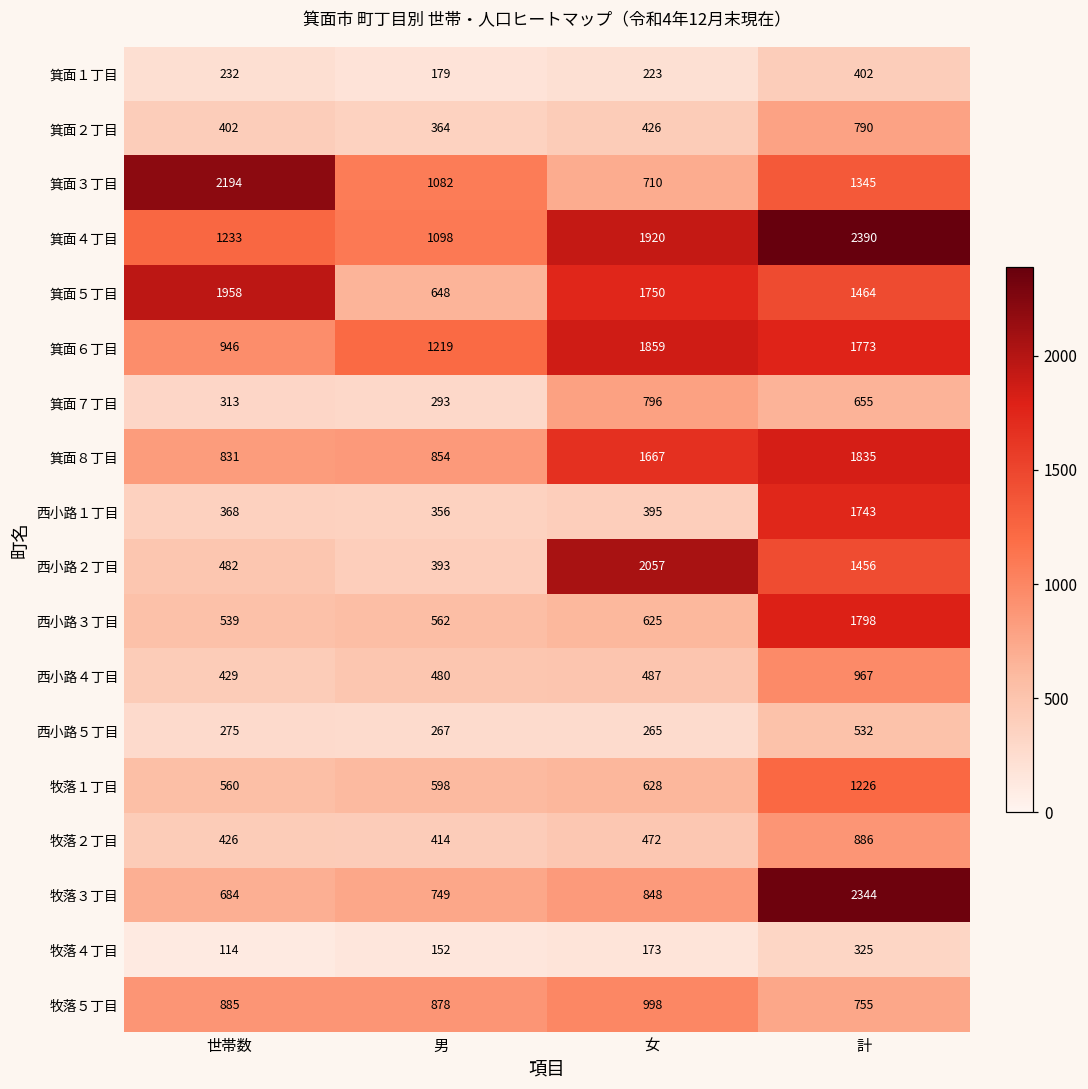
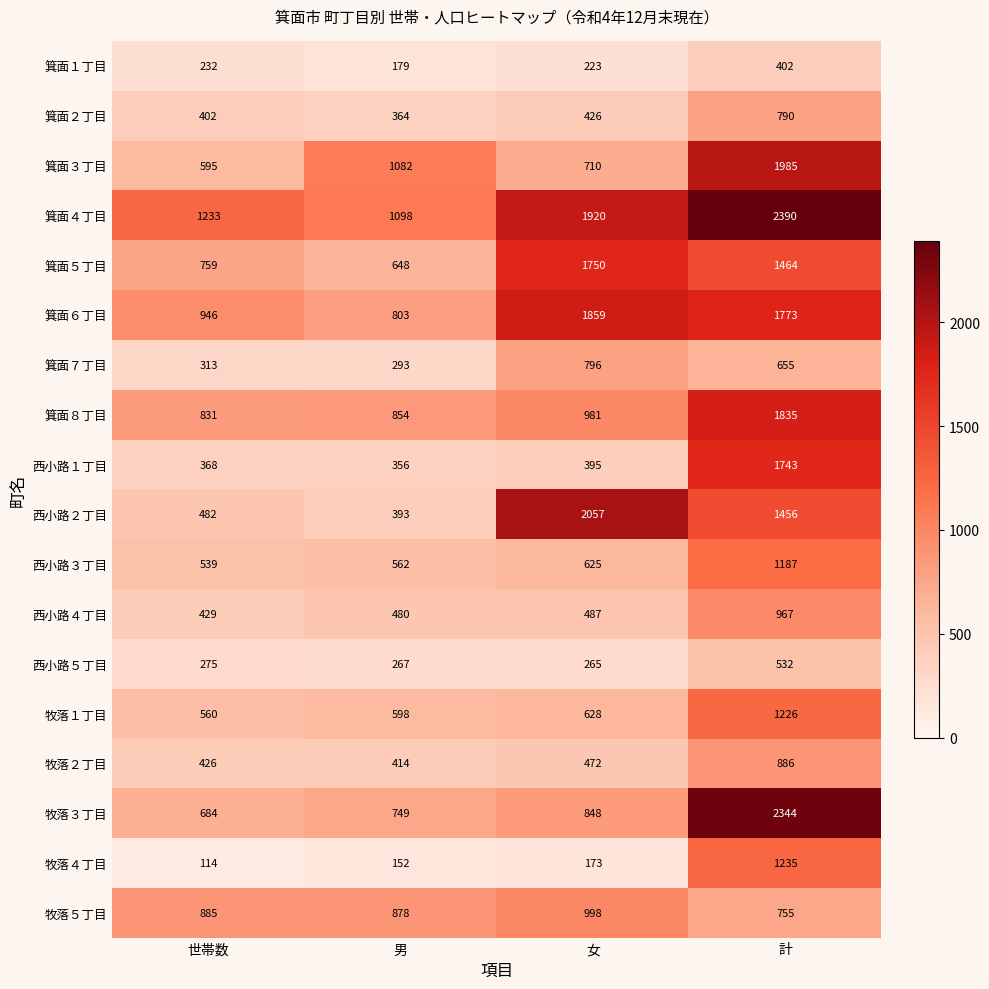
  {
    "箕面１丁目": {
      "世帯数": 232,
      "男": 179,
      "女": 223,
      "計": 402
    },
    "箕面２丁目": {
      "世帯数": 402,
      "男": 364,
      "女": 426,
      "計": 790
    },
    "箕面３丁目": {
-     "世帯数": 2194,
+     "世帯数": 595,
      "男": 1082,
      "女": 710,
-     "計": 1345
+     "計": 1985
    },
    "箕面４丁目": {
      "世帯数": 1233,
      "男": 1098,
      "女": 1920,
      "計": 2390
    },
    "箕面５丁目": {
-     "世帯数": 1958,
+     "世帯数": 759,
      "男": 648,
      "女": 1750,
      "計": 1464
    },
    "箕面６丁目": {
      "世帯数": 946,
-     "男": 1219,
+     "男": 803,
      "女": 1859,
      "計": 1773
    },
    "箕面７丁目": {
      "世帯数": 313,
      "男": 293,
      "女": 796,
      "計": 655
    },
    "箕面８丁目": {
      "世帯数": 831,
      "男": 854,
-     "女": 1667,
+     "女": 981,
      "計": 1835
    },
    "西小路１丁目": {
      "世帯数": 368,
      "男": 356,
      "女": 395,
      "計": 1743
    },
    "西小路２丁目": {
      "世帯数": 482,
      "男": 393,
      "女": 2057,
      "計": 1456
    },
    "西小路３丁目": {
      "世帯数": 539,
      "男": 562,
      "女": 625,
-     "計": 1798
+     "計": 1187
    },
    "西小路４丁目": {
      "世帯数": 429,
      "男": 480,
      "女": 487,
      "計": 967
    },
    "西小路５丁目": {
      "世帯数": 275,
      "男": 267,
      "女": 265,
      "計": 532
    },
    "牧落１丁目": {
      "世帯数": 560,
      "男": 598,
      "女": 628,
      "計": 1226
    },
    "牧落２丁目": {
      "世帯数": 426,
      "男": 414,
      "女": 472,
      "計": 886
    },
    "牧落３丁目": {
      "世帯数": 684,
      "男": 749,
      "女": 848,
      "計": 2344
    },
    "牧落４丁目": {
      "世帯数": 114,
      "男": 152,
      "女": 173,
-     "計": 325
+     "計": 1235
    },
    "牧落５丁目": {
      "世帯数": 885,
      "男": 878,
      "女": 998,
      "計": 755
    }
  }
